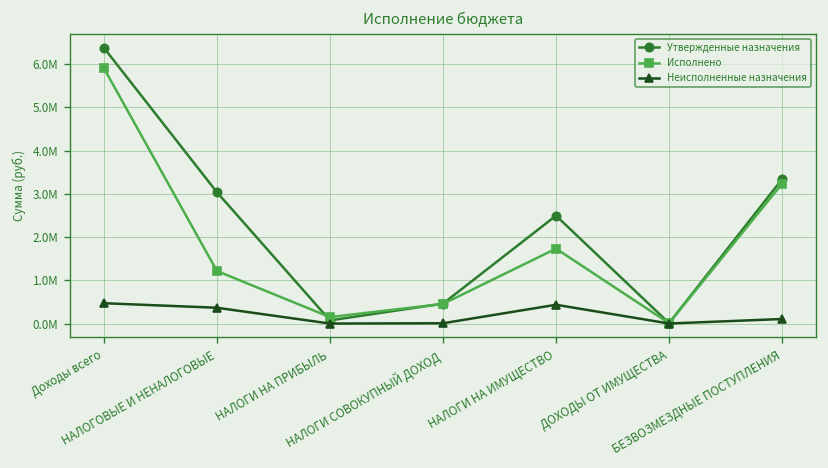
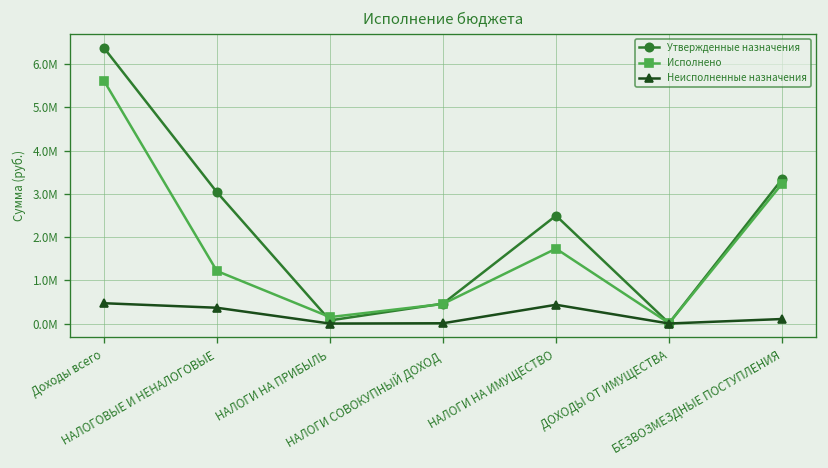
  {
    "Исполнено": {
-     "Доходы всего": "5.9М",
+     "Доходы всего": "5.6М",
      "НАЛОГОВЫЕ И НЕНАЛОГОВЫЕ": "1.2М",
      "НАЛОГИ НА ПРИБЫЛЬ": "0.1М",
      "НАЛОГИ НА ИМУЩЕСТВО": "1.7М",
      "БЕЗВОЗМЕЗДНЫЕ ПОСТУПЛЕНИЯ": "3.2М"
    }
  }
